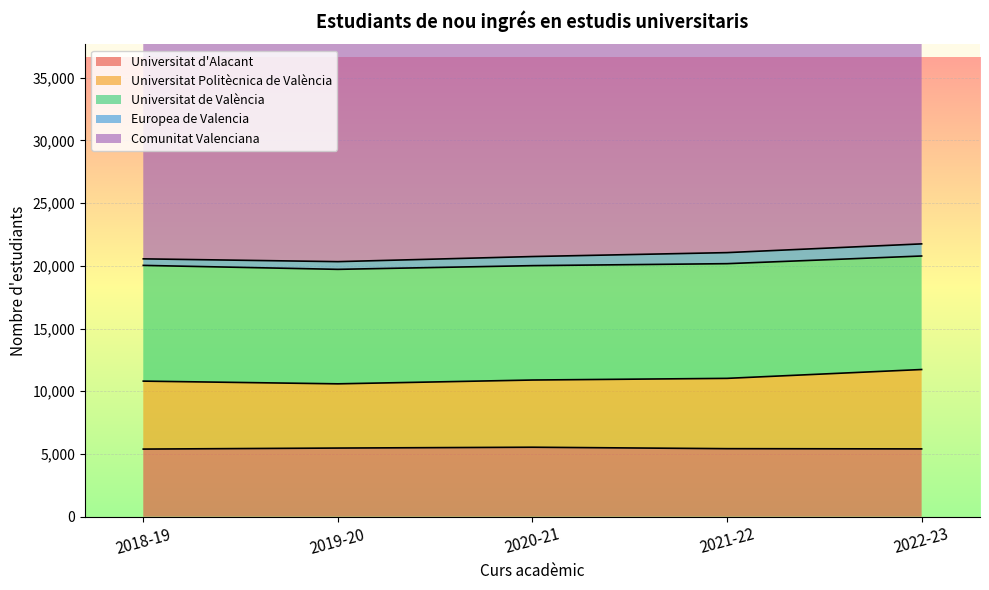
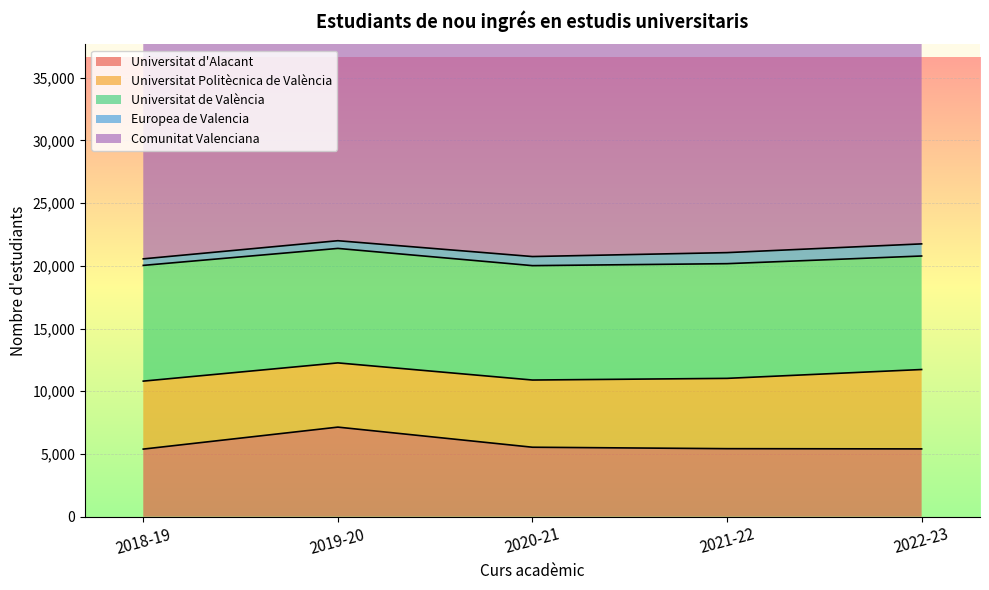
  {
    "Universitat d'Alacant": {
      "2018-19": "5,400",
-     "2019-20": "5,500",
+     "2019-20": "7,100",
      "2020-21": "5,500",
      "2021-22": "5,400",
      "2022-23": "5,400"
    },
    "Universitat Politècnica de València": {
      "2018-19": "5,400",
      "2019-20": "5,100",
      "2020-21": "5,400",
      "2021-22": "5,600",
      "2022-23": "6,300"
    },
    "Universitat de València": {
      "2018-19": "9,200",
      "2019-20": "9,100",
      "2020-21": "9,100",
      "2021-22": "9,100",
      "2022-23": "9,000"
    },
    "Europea de Valencia": {
      "2018-19": "500",
      "2019-20": "600",
      "2020-21": "700",
      "2021-22": "900",
      "2022-23": "1,000"
    }
  }
